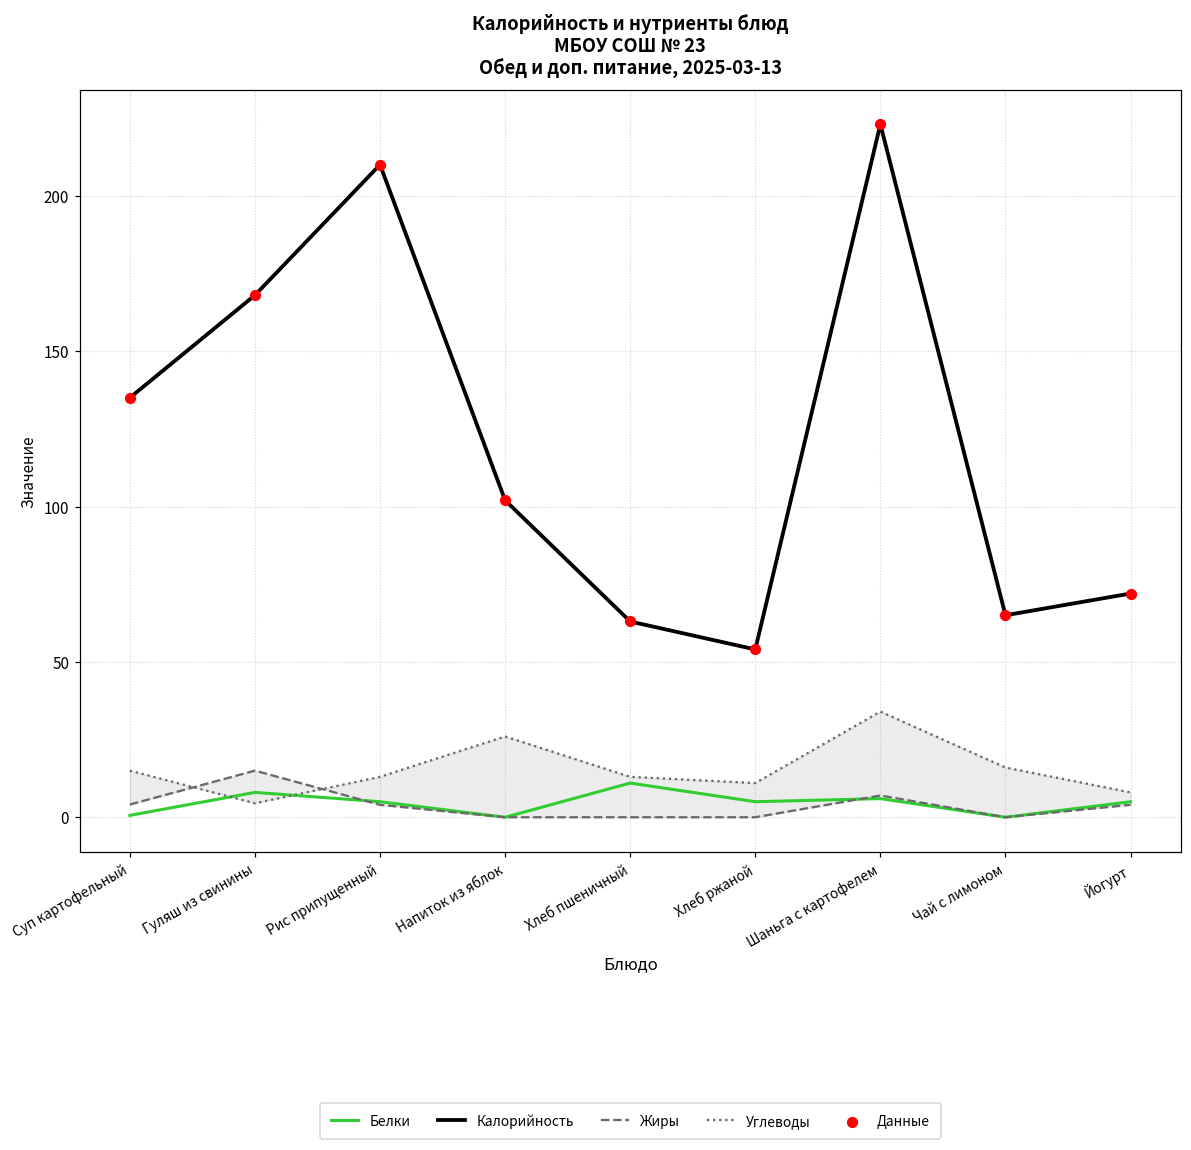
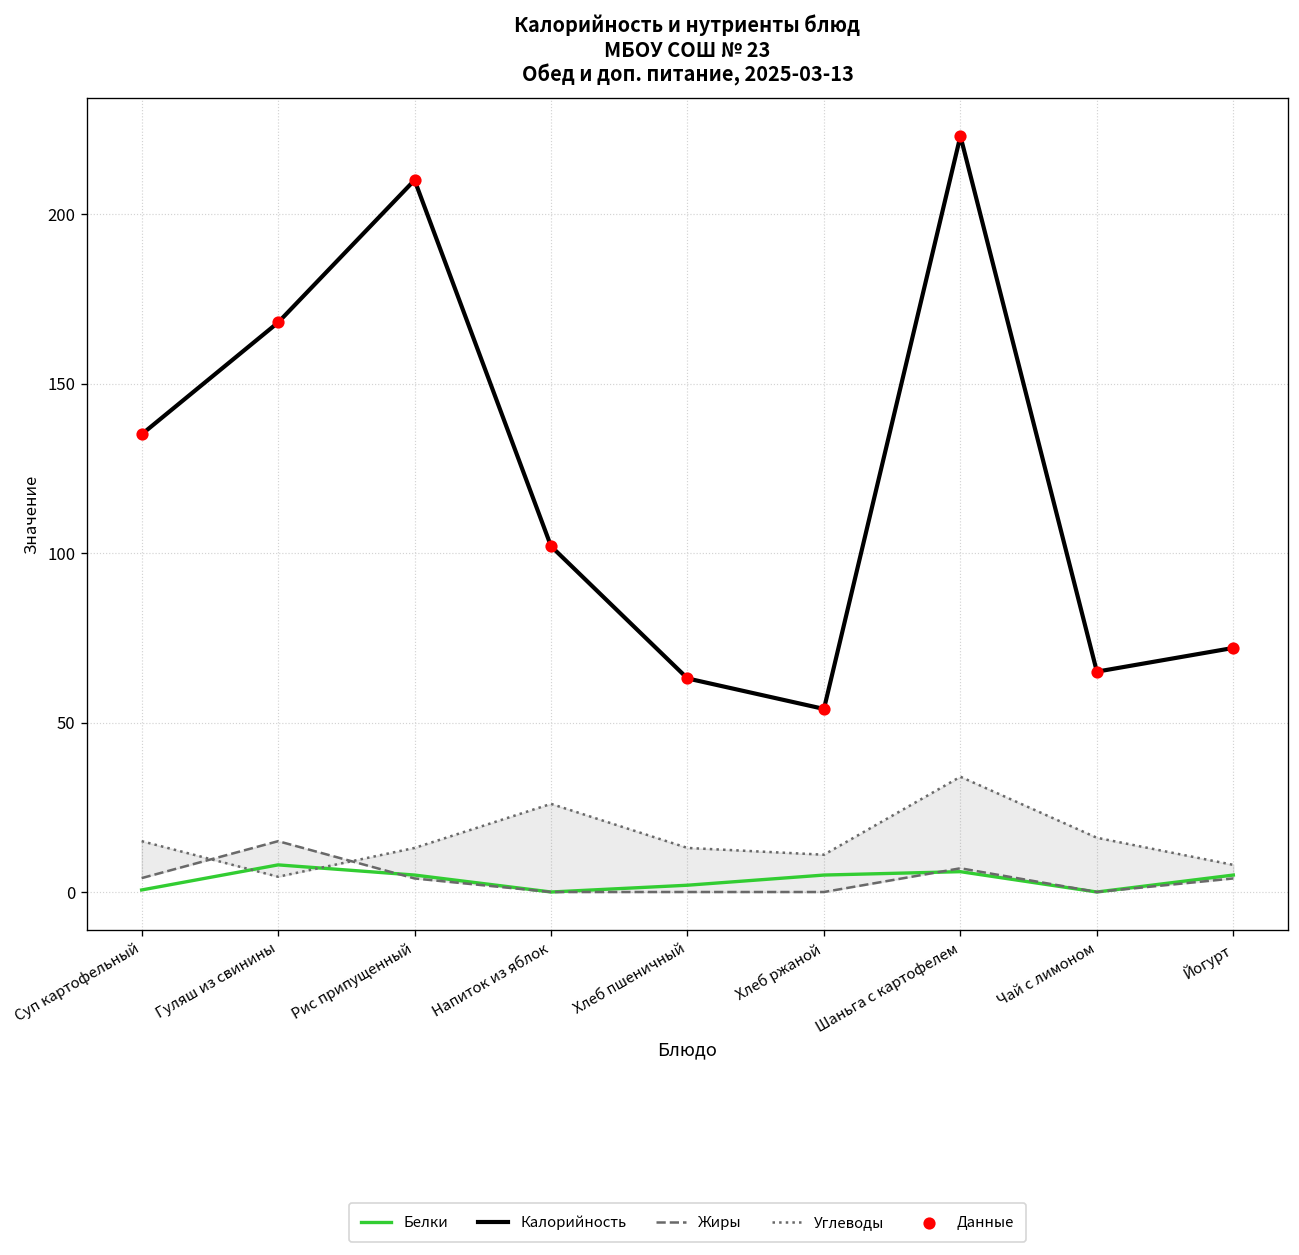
  {
    "Белки": {
      "Суп картофельный": 1,
      "Гуляш из свинины": 8,
      "Рис припущенный": 5,
-     "Хлеб пшеничный": 11,
+     "Хлеб пшеничный": 2,
      "Хлеб ржаной": 5,
      "Шаньга с картофелем": 6,
      "Йогурт": 5
    }
  }
